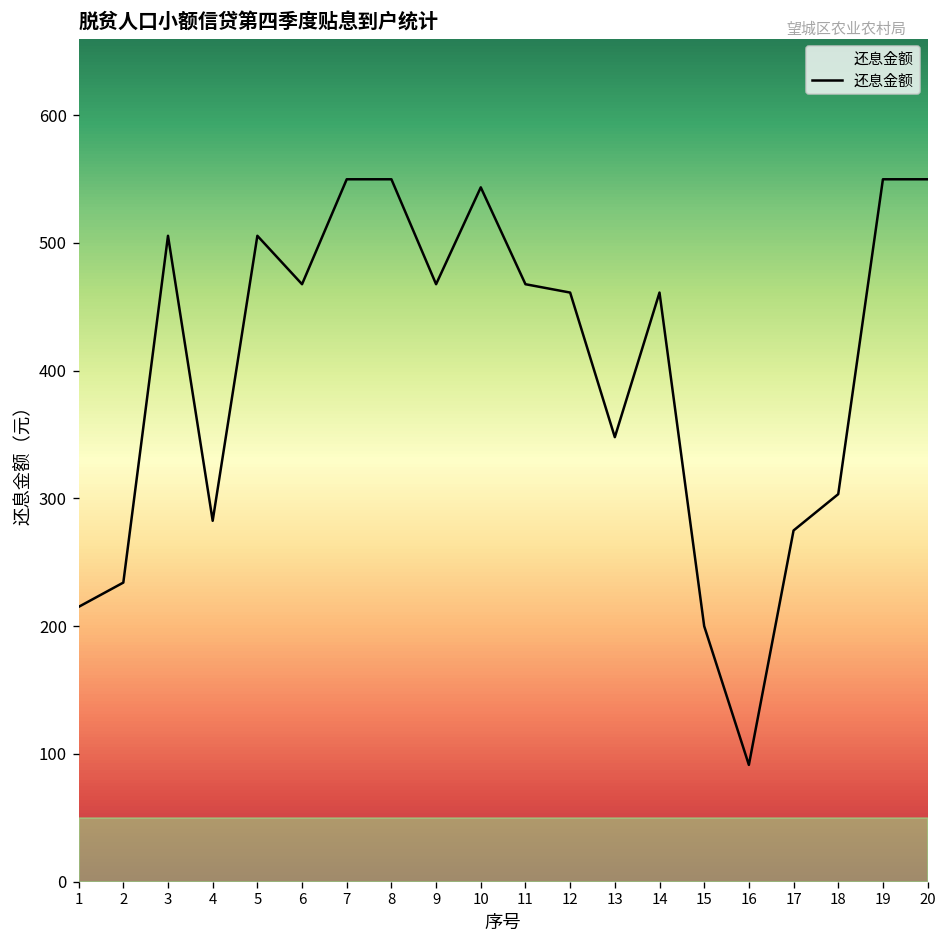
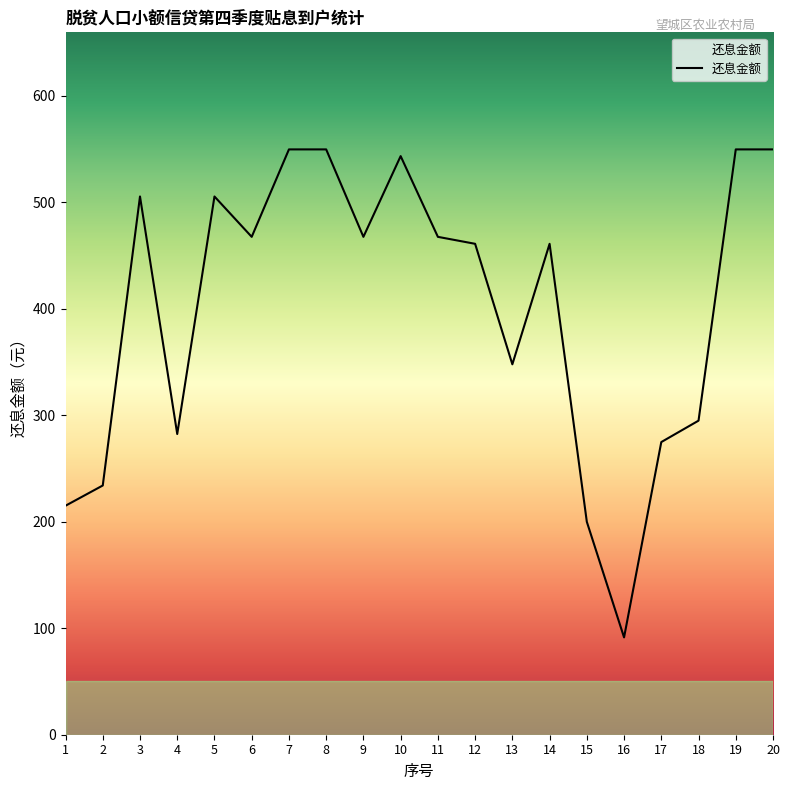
  {
    "1": 215,
    "2": 234,
    "3": 506,
    "4": 282,
    "5": 506,
    "6": 468,
    "7": 550,
    "8": 550,
    "9": 468,
    "10": 543,
    "11": 468,
    "12": 461,
    "13": 348,
    "14": 461,
    "15": 200,
    "16": 91,
    "17": 275,
-   "18": 303,
+   "18": 295,
    "19": 550,
    "20": 550
  }
